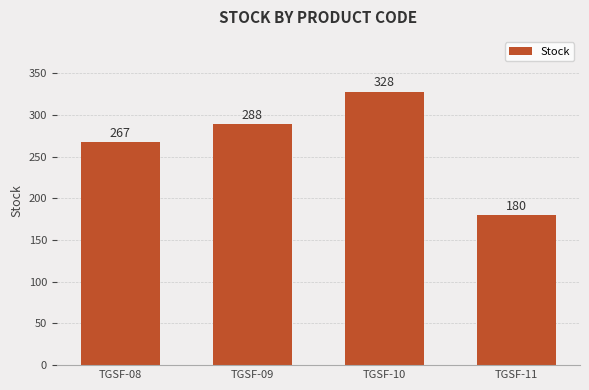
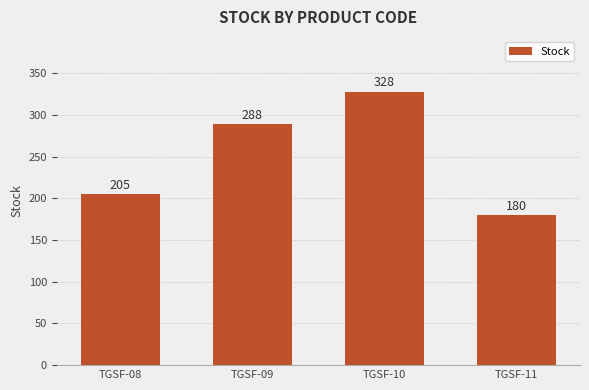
  {
-   "TGSF-08": 267,
+   "TGSF-08": 205,
    "TGSF-10": 328,
    "TGSF-11": 180
  }
